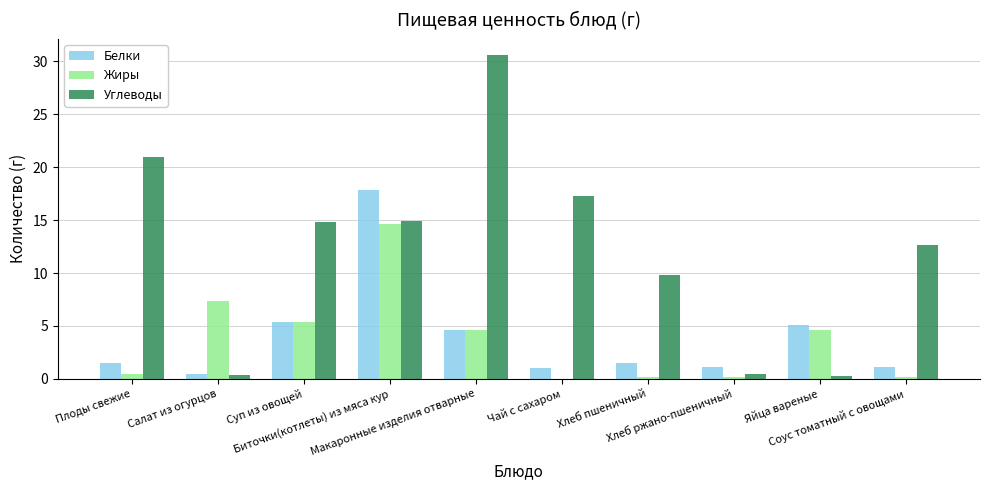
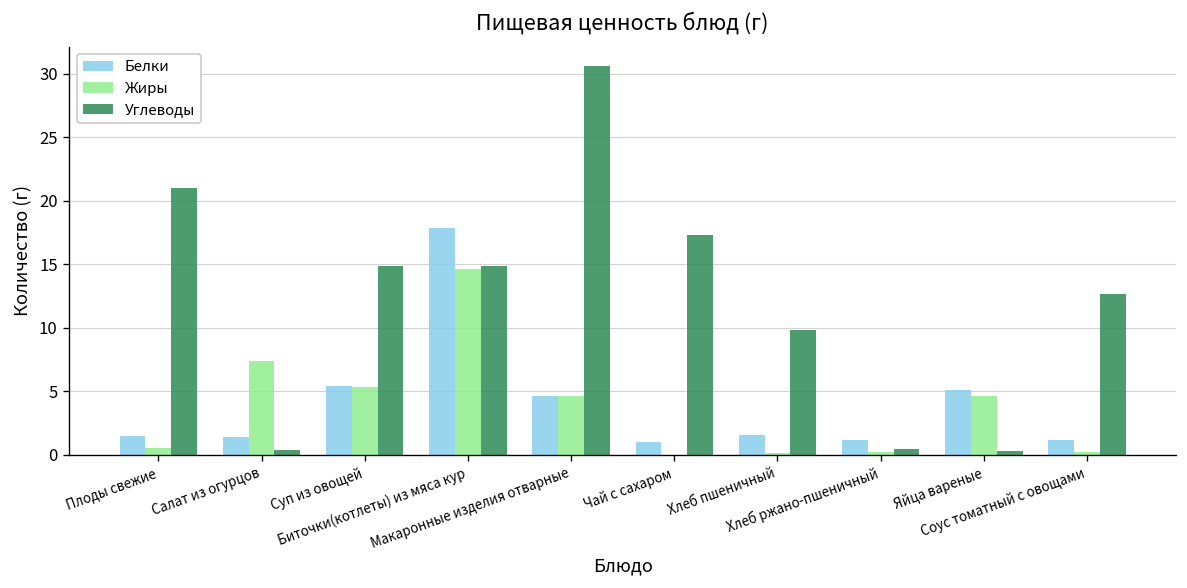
  {
    "Белки": {
      "Плоды свежие": 1.5,
-     "Салат из огурцов": 0.4,
+     "Салат из огурцов": 1.4,
      "Суп из овощей": 5.4,
      "Биточки(котлеты) из мяса кур": 17.9,
      "Макаронные изделия отварные": 4.6,
      "Чай с сахаром": 1.0,
      "Хлеб пшеничный": 1.5,
      "Хлеб ржано-пшеничный": 1.1,
      "Яйца вареные": 5.1,
      "Соус томатный с овощами": 1.1
    },
    "Жиры": {
      "Плоды свежие": 0.5,
      "Салат из огурцов": 7.4,
      "Суп из овощей": 5.4,
      "Биточки(котлеты) из мяса кур": 14.6,
      "Макаронные изделия отварные": 4.6,
      "Чай с сахаром": 0.0,
      "Яйца вареные": 4.6
    },
    "Углеводы": {
      "Плоды свежие": 21.0,
      "Салат из огурцов": 0.4,
      "Суп из овощей": 14.9,
      "Биточки(котлеты) из мяса кур": 14.9,
      "Макаронные изделия отварные": 30.6,
      "Чай с сахаром": 17.3,
      "Хлеб пшеничный": 9.8,
      "Хлеб ржано-пшеничный": 0.5,
      "Яйца вареные": 0.3,
      "Соус томатный с овощами": 12.7
    }
  }
